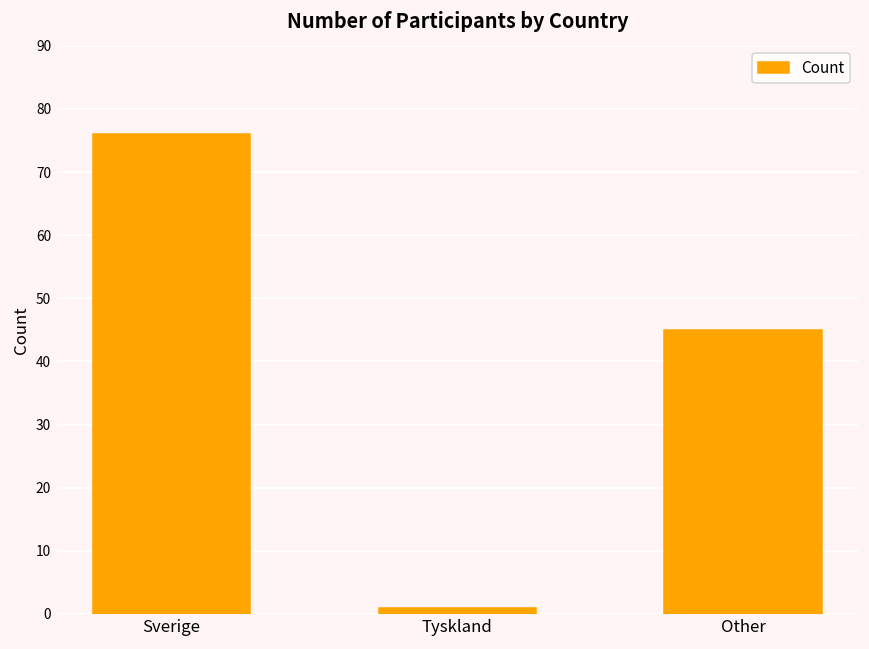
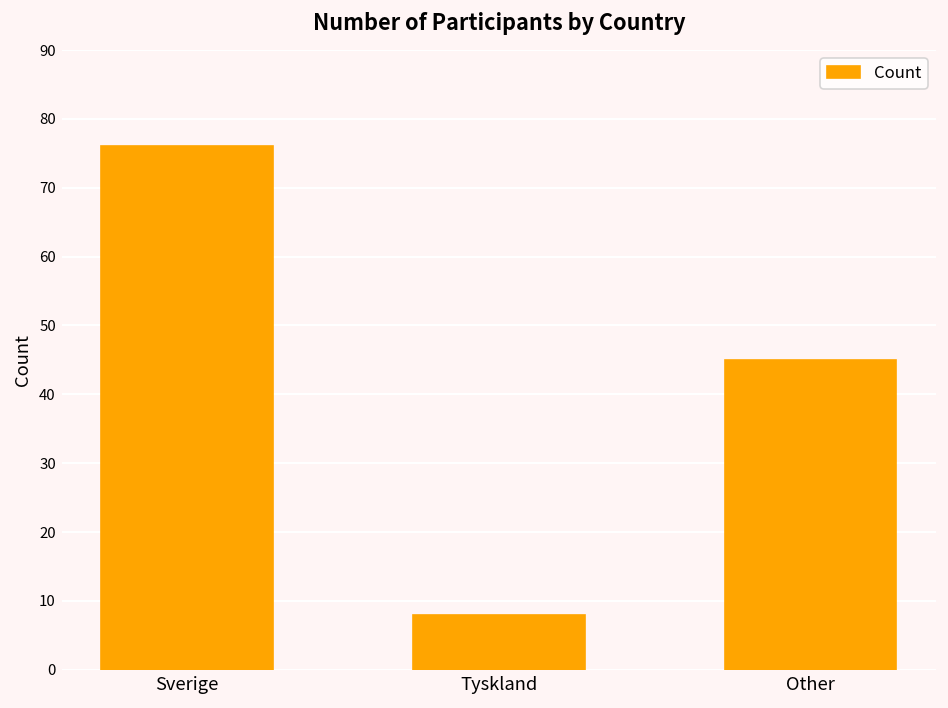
  {
    "Sverige": 76,
-   "Tyskland": 1,
+   "Tyskland": 8,
    "Other": 45
  }
